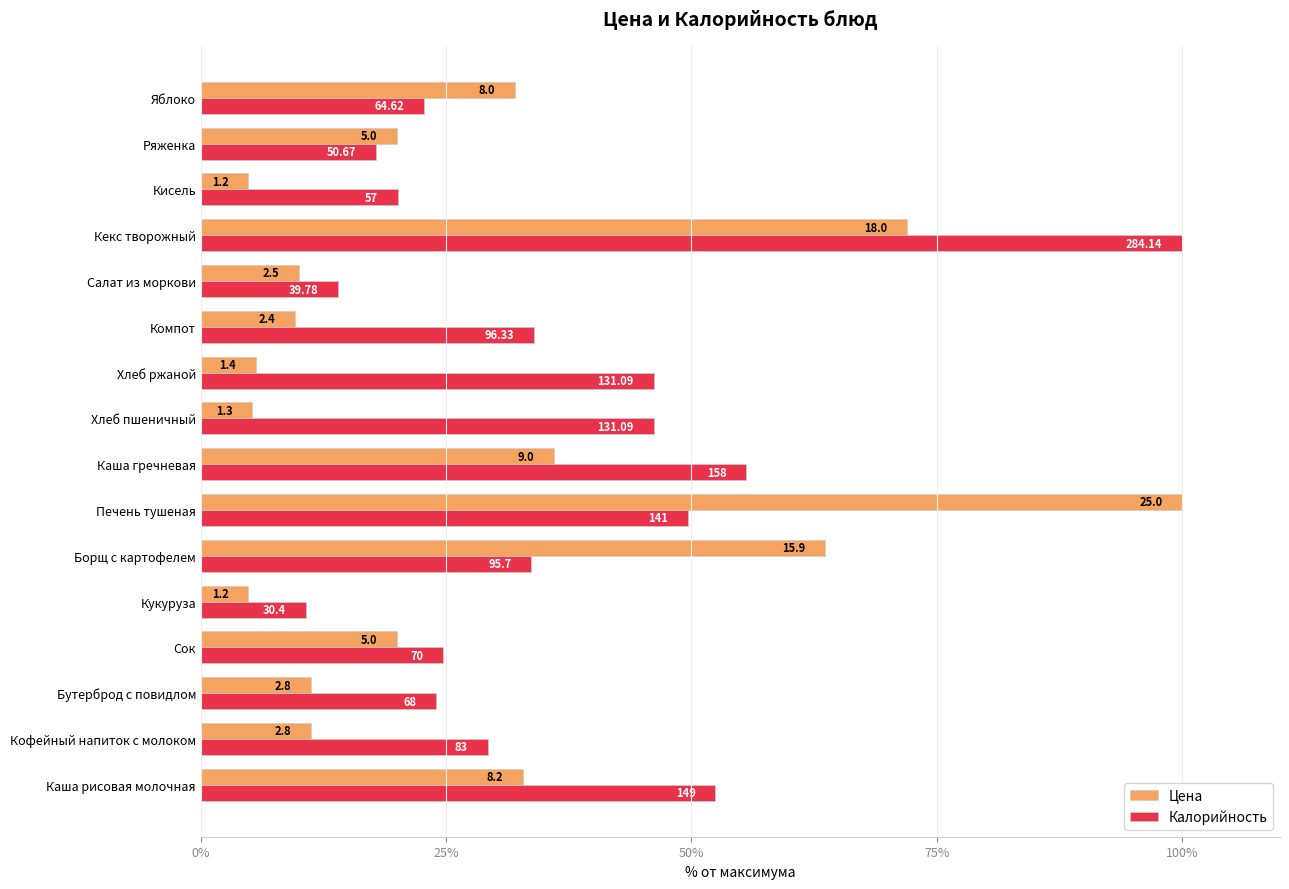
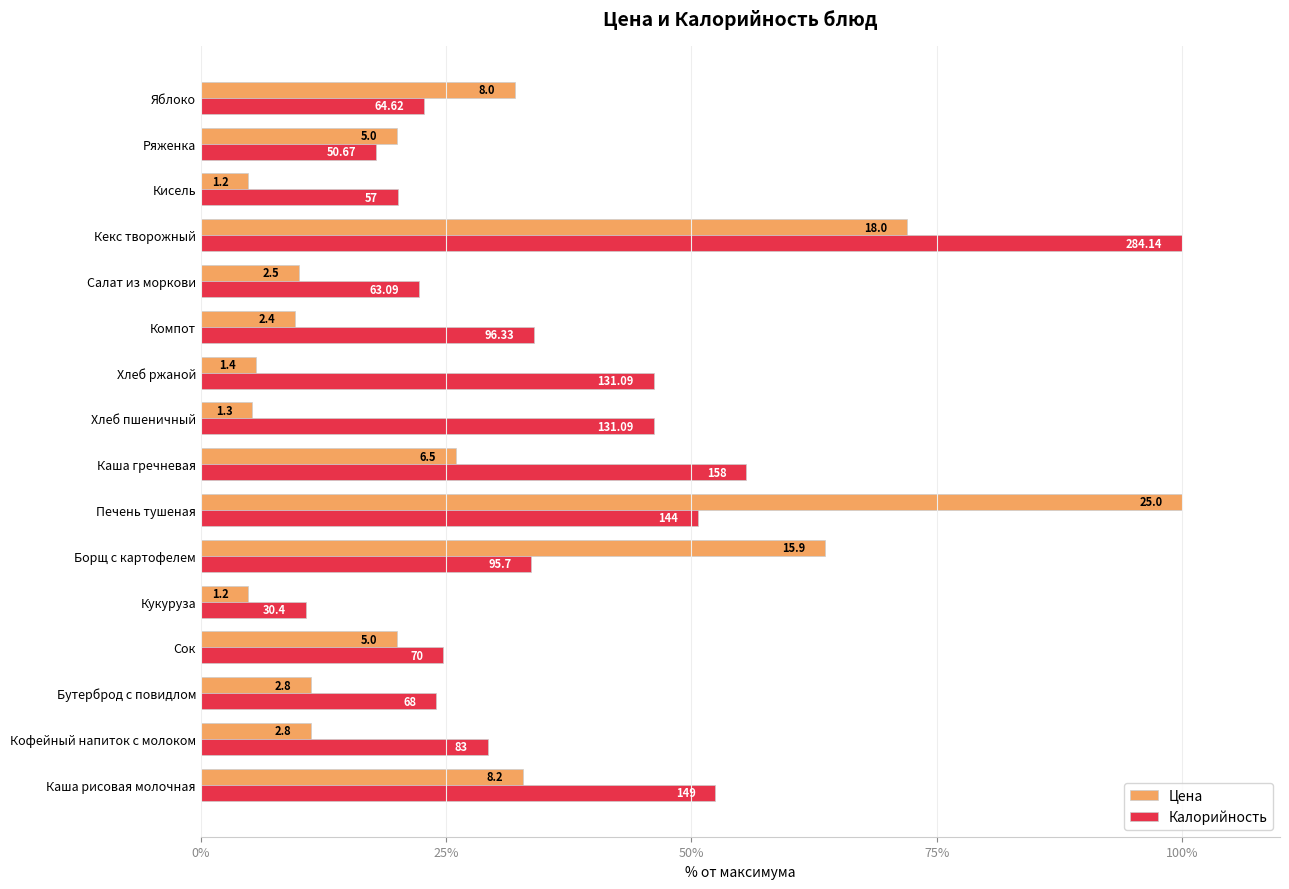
  {
    "Цена": {
-     "Каша гречневая": 9.0
+     "Каша гречневая": 6.5
    },
    "Калорийность": {
-     "Салат из моркови": 39.78,
-     "Печень тушеная": 141
+     "Салат из моркови": 63.09,
+     "Печень тушеная": 144
    }
  }
